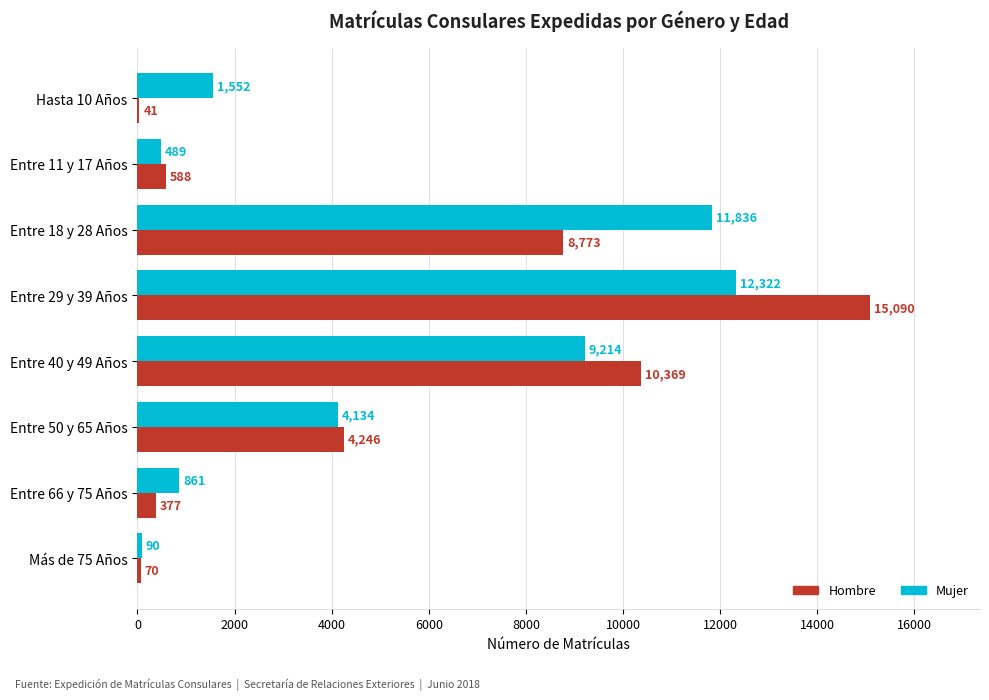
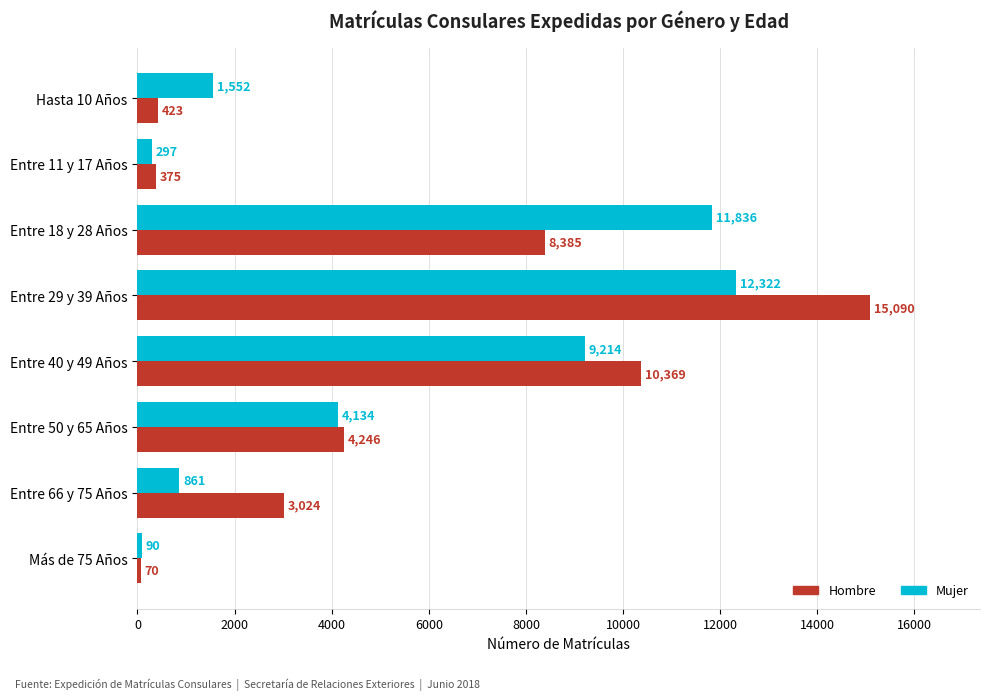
  {
    "Hombre": {
-     "Hasta 10 Años": "41",
-     "Entre 11 y 17 Años": "588",
-     "Entre 18 y 28 Años": "8,773",
+     "Hasta 10 Años": "423",
+     "Entre 11 y 17 Años": "375",
+     "Entre 18 y 28 Años": "8,385",
      "Entre 29 y 39 Años": "15,090",
      "Entre 40 y 49 Años": "10,369",
      "Entre 50 y 65 Años": "4,246",
-     "Entre 66 y 75 Años": "377",
+     "Entre 66 y 75 Años": "3,024",
      "Más de 75 Años": "70"
    },
    "Mujer": {
      "Hasta 10 Años": "1,552",
-     "Entre 11 y 17 Años": "489",
+     "Entre 11 y 17 Años": "297",
      "Entre 18 y 28 Años": "11,836",
      "Entre 29 y 39 Años": "12,322",
      "Entre 40 y 49 Años": "9,214",
      "Entre 50 y 65 Años": "4,134",
      "Entre 66 y 75 Años": "861",
      "Más de 75 Años": "90"
    }
  }
